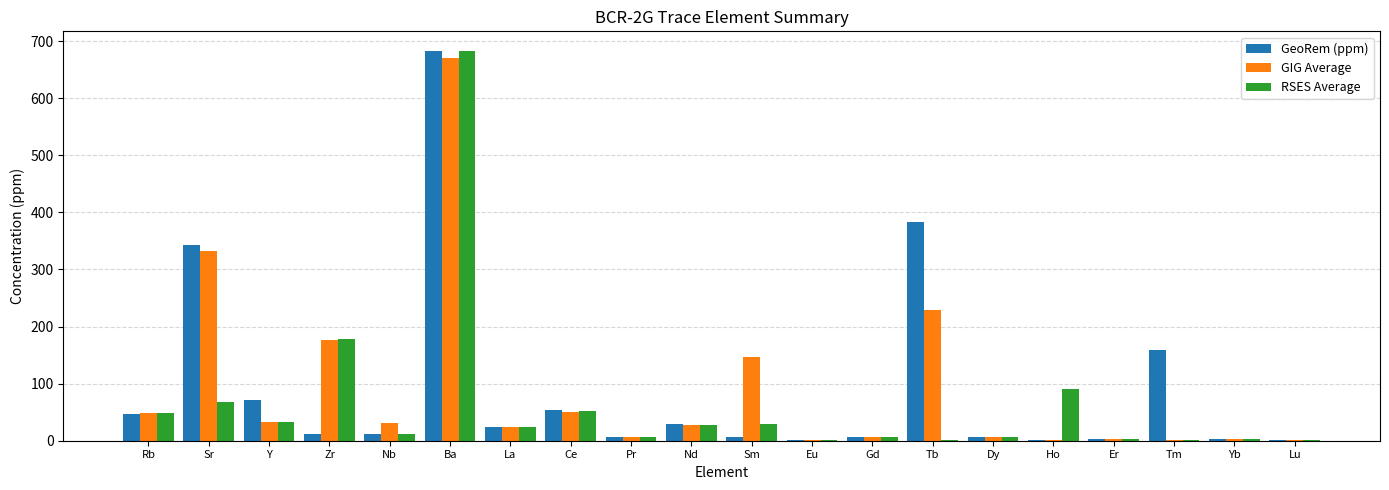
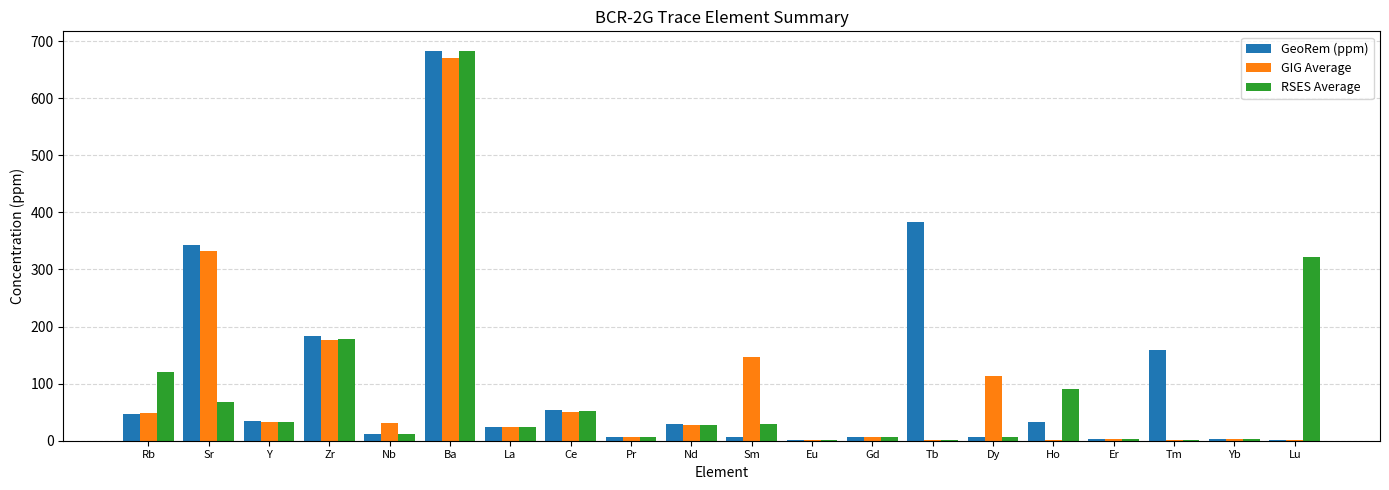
  {
    "GeoRem (ppm)": {
      "Rb": 50,
      "Sr": 340,
-     "Y": 70,
-     "Zr": 10,
+     "Y": 40,
+     "Zr": 180,
      "Nb": 10,
      "Ba": 680,
      "La": 20,
      "Ce": 50,
      "Pr": 10,
      "Nd": 30,
      "Sm": 10,
      "Gd": 10,
      "Tb": 380,
      "Dy": 10,
-     "Ho": 0,
+     "Ho": 30,
      "Tm": 160
    },
    "GIG Average": {
      "Rb": 50,
      "Sr": 330,
      "Y": 30,
      "Zr": 180,
      "Nb": 30,
      "Ba": 670,
      "La": 20,
      "Ce": 50,
      "Pr": 10,
      "Nd": 30,
      "Sm": 150,
      "Gd": 10,
-     "Tb": 230,
-     "Dy": 10
+     "Tb": 0,
+     "Dy": 110
    },
    "RSES Average": {
-     "Rb": 50,
+     "Rb": 120,
      "Sr": 70,
      "Y": 30,
      "Zr": 180,
      "Nb": 10,
      "Ba": 680,
      "La": 20,
      "Ce": 50,
      "Pr": 10,
      "Nd": 30,
      "Sm": 30,
      "Gd": 10,
      "Dy": 10,
      "Ho": 90,
-     "Lu": 0
+     "Lu": 320
    }
  }
